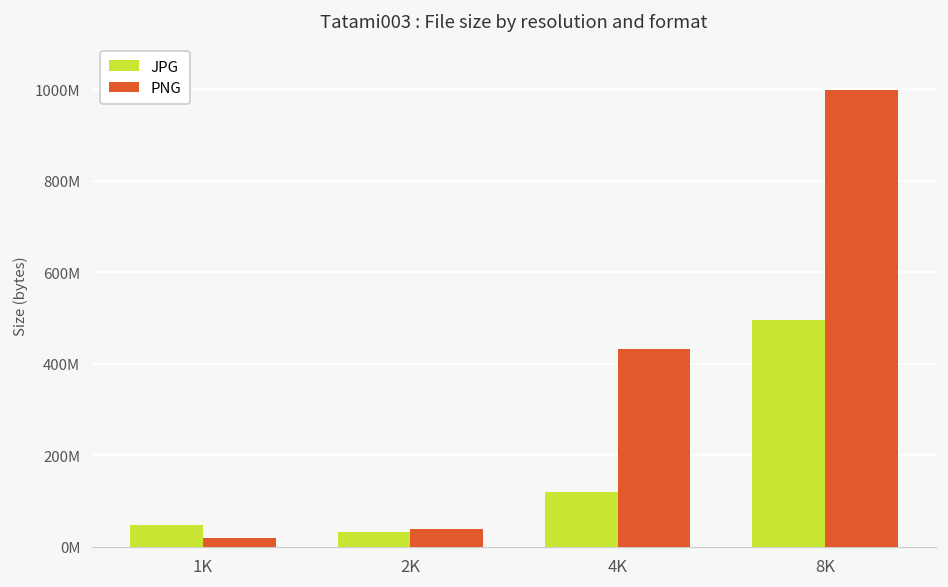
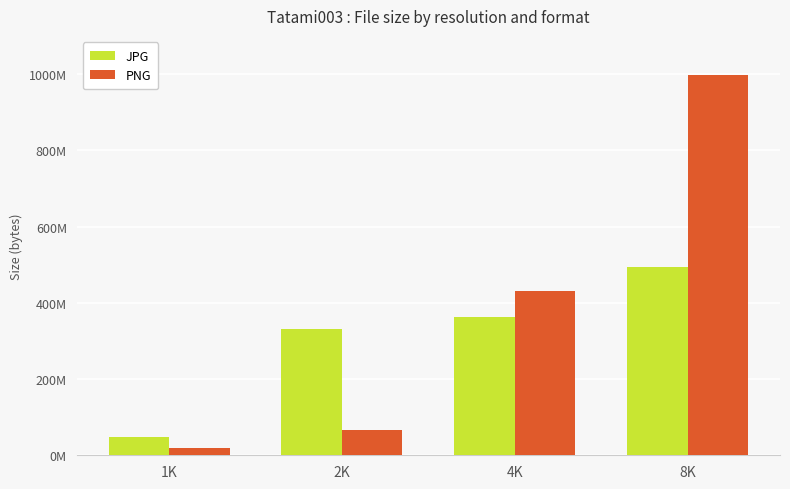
  {
    "JPG": {
      "1K": 50000000,
-     "2K": 30000000,
-     "4K": 120000000,
+     "2K": 330000000,
+     "4K": 360000000,
      "8K": 490000000
    },
    "PNG": {
      "1K": 20000000,
-     "2K": 40000000,
+     "2K": 70000000,
      "4K": 430000000,
      "8K": 1000000000
    }
  }
